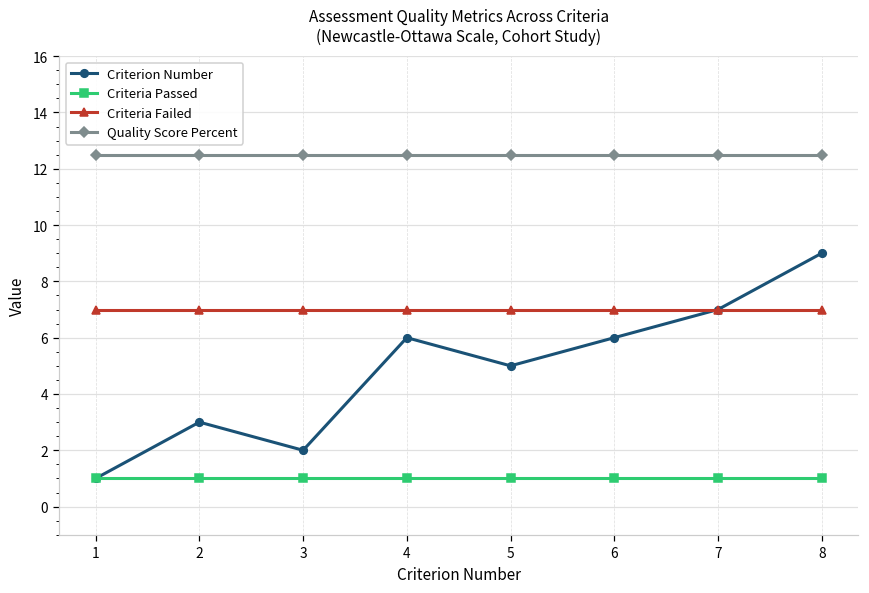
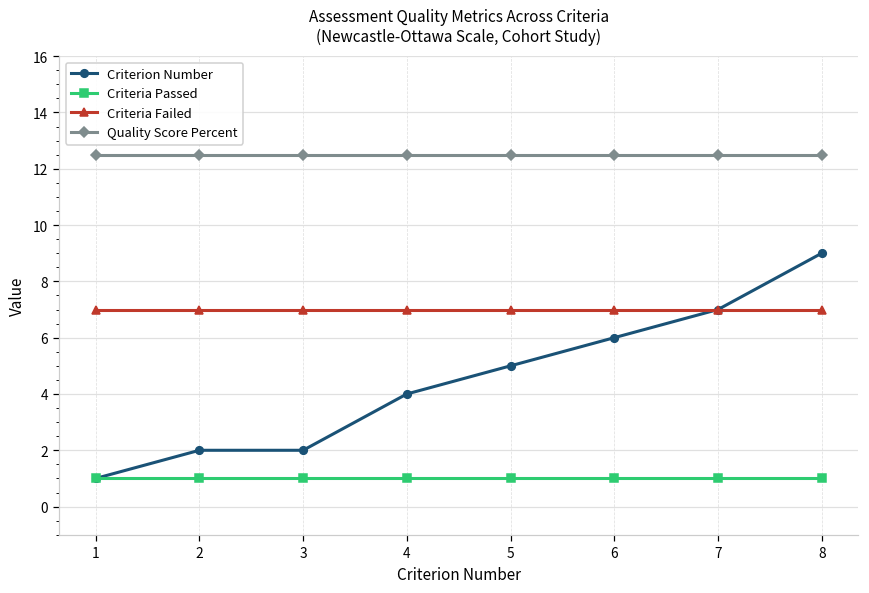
  {
    "Criterion Number": {
-     "2": 3,
+     "2": 2,
      "3": 2,
-     "4": 6,
+     "4": 4,
      "5": 5,
      "6": 6,
      "8": 9
    },
    "Criteria Passed": {
      "2": 1,
      "3": 1,
      "4": 1,
      "5": 1,
      "6": 1,
      "7": 1,
      "8": 1
    },
    "Criteria Failed": {
      "1": 7,
      "2": 7,
      "3": 7,
      "4": 7,
      "5": 7,
      "6": 7,
      "8": 7
    },
    "Quality Score Percent": {
      "1": 12.5,
      "2": 12.5,
      "3": 12.5,
      "4": 12.5,
      "5": 12.5,
      "6": 12.5,
      "7": 12.5,
      "8": 12.5
    }
  }
